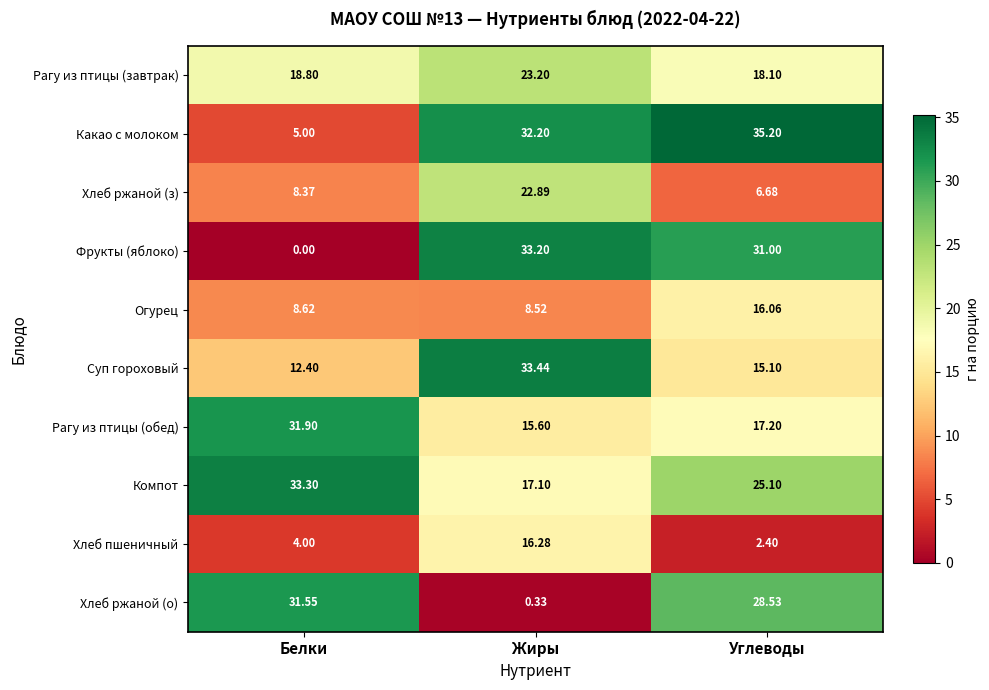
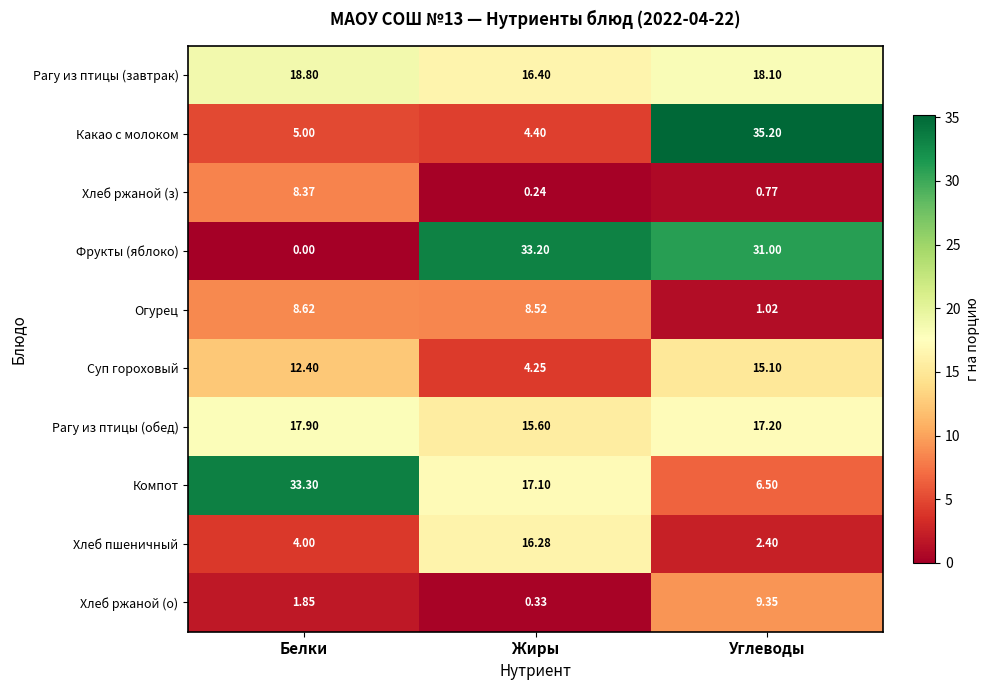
  {
    "Рагу из птицы (завтрак)": {
      "Белки": 18.80,
-     "Жиры": 23.20,
+     "Жиры": 16.40,
      "Углеводы": 18.10
    },
    "Какао с молоком": {
      "Белки": 5.00,
-     "Жиры": 32.20,
+     "Жиры": 4.40,
      "Углеводы": 35.20
    },
    "Хлеб ржаной (з)": {
      "Белки": 8.37,
-     "Жиры": 22.89,
-     "Углеводы": 6.68
+     "Жиры": 0.24,
+     "Углеводы": 0.77
    },
    "Фрукты (яблоко)": {
      "Белки": 0.00,
      "Жиры": 33.20,
      "Углеводы": 31.00
    },
    "Огурец": {
      "Белки": 8.62,
      "Жиры": 8.52,
-     "Углеводы": 16.06
+     "Углеводы": 1.02
    },
    "Суп гороховый": {
      "Белки": 12.40,
-     "Жиры": 33.44,
+     "Жиры": 4.25,
      "Углеводы": 15.10
    },
    "Рагу из птицы (обед)": {
-     "Белки": 31.90,
+     "Белки": 17.90,
      "Жиры": 15.60,
      "Углеводы": 17.20
    },
    "Компот": {
      "Белки": 33.30,
      "Жиры": 17.10,
-     "Углеводы": 25.10
+     "Углеводы": 6.50
    },
    "Хлеб пшеничный": {
      "Белки": 4.00,
      "Жиры": 16.28,
      "Углеводы": 2.40
    },
    "Хлеб ржаной (о)": {
-     "Белки": 31.55,
+     "Белки": 1.85,
      "Жиры": 0.33,
-     "Углеводы": 28.53
+     "Углеводы": 9.35
    }
  }
